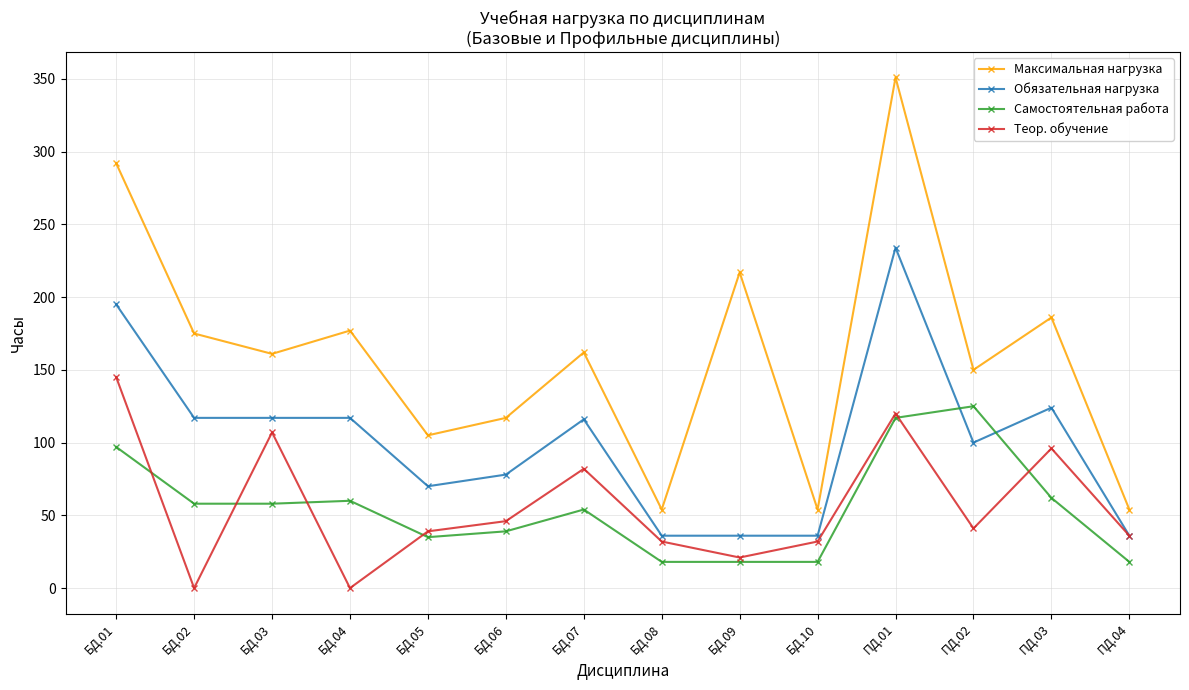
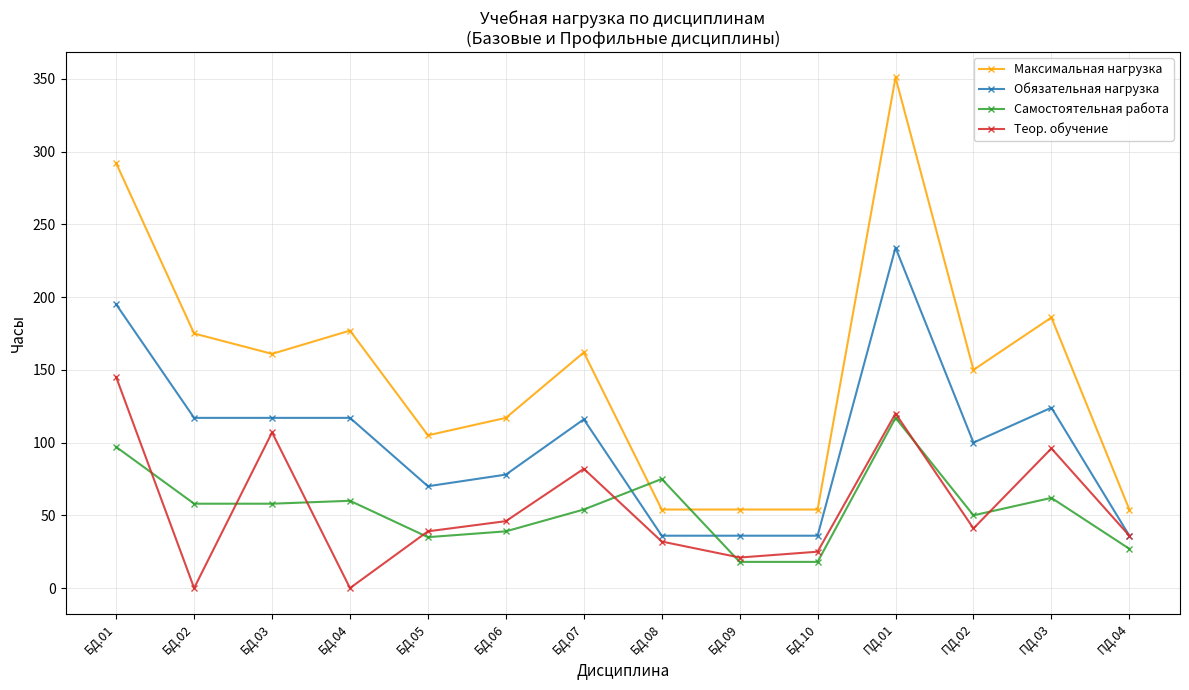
  {
    "Максимальная нагрузка": {
      "БД.01": 292,
      "БД.02": 175,
      "БД.03": 161,
      "БД.04": 177,
      "БД.05": 105,
      "БД.06": 117,
      "БД.07": 162,
      "БД.08": 54,
-     "БД.09": 217,
+     "БД.09": 54,
      "БД.10": 54,
      "ПД.01": 351,
      "ПД.02": 150,
      "ПД.03": 186,
      "ПД.04": 54
    },
    "Обязательная нагрузка": {
      "БД.01": 195,
      "БД.02": 117,
      "БД.03": 117,
      "БД.04": 117,
      "БД.05": 70,
      "БД.06": 78,
      "БД.07": 116,
      "БД.08": 36,
      "БД.09": 36,
      "БД.10": 36,
      "ПД.01": 234,
      "ПД.02": 100,
      "ПД.03": 124
    },
    "Самостоятельная работа": {
      "БД.01": 97,
      "БД.02": 58,
      "БД.03": 58,
      "БД.04": 60,
      "БД.05": 35,
      "БД.06": 39,
      "БД.07": 54,
-     "БД.08": 18,
+     "БД.08": 75,
      "БД.09": 18,
      "БД.10": 18,
      "ПД.01": 117,
-     "ПД.02": 125,
+     "ПД.02": 50,
      "ПД.03": 62,
-     "ПД.04": 18
+     "ПД.04": 27
    },
    "Теор. обучение": {
      "БД.01": 145,
      "БД.02": 0,
      "БД.03": 107,
      "БД.04": 0,
      "БД.05": 39,
      "БД.06": 46,
      "БД.07": 82,
      "БД.08": 32,
      "БД.09": 21,
-     "БД.10": 32,
+     "БД.10": 25,
      "ПД.01": 120,
      "ПД.02": 41,
      "ПД.03": 96
    }
  }
